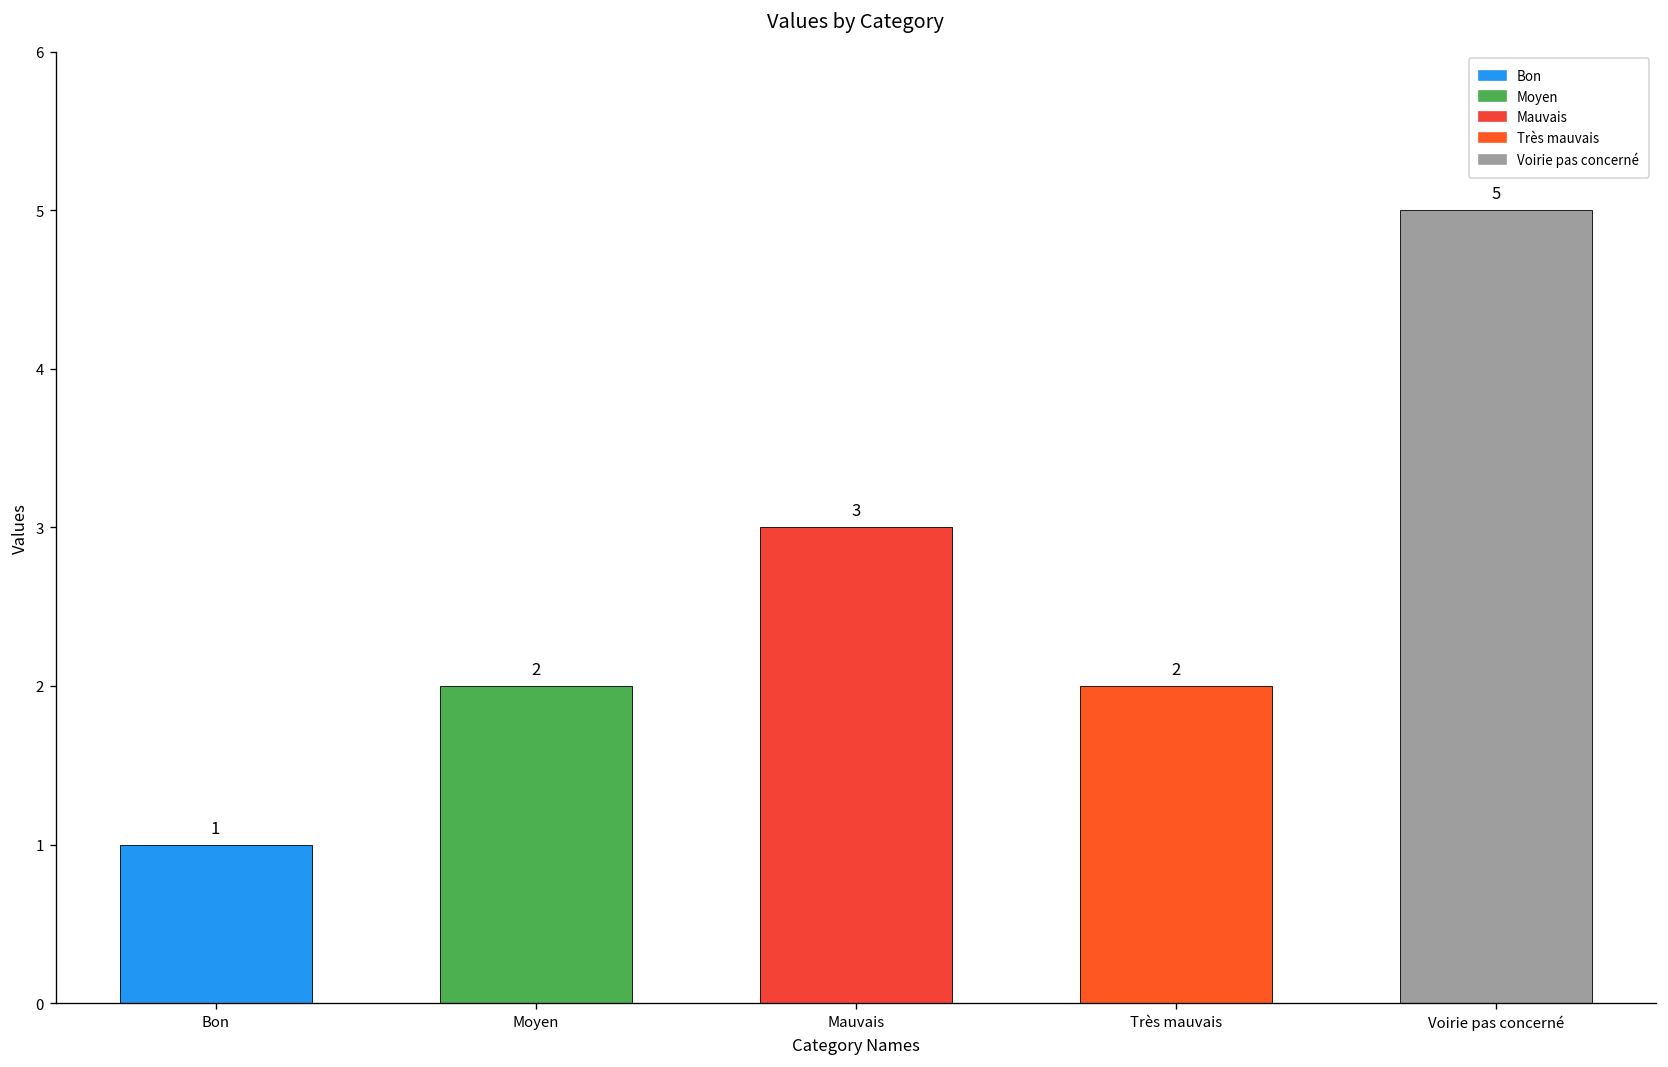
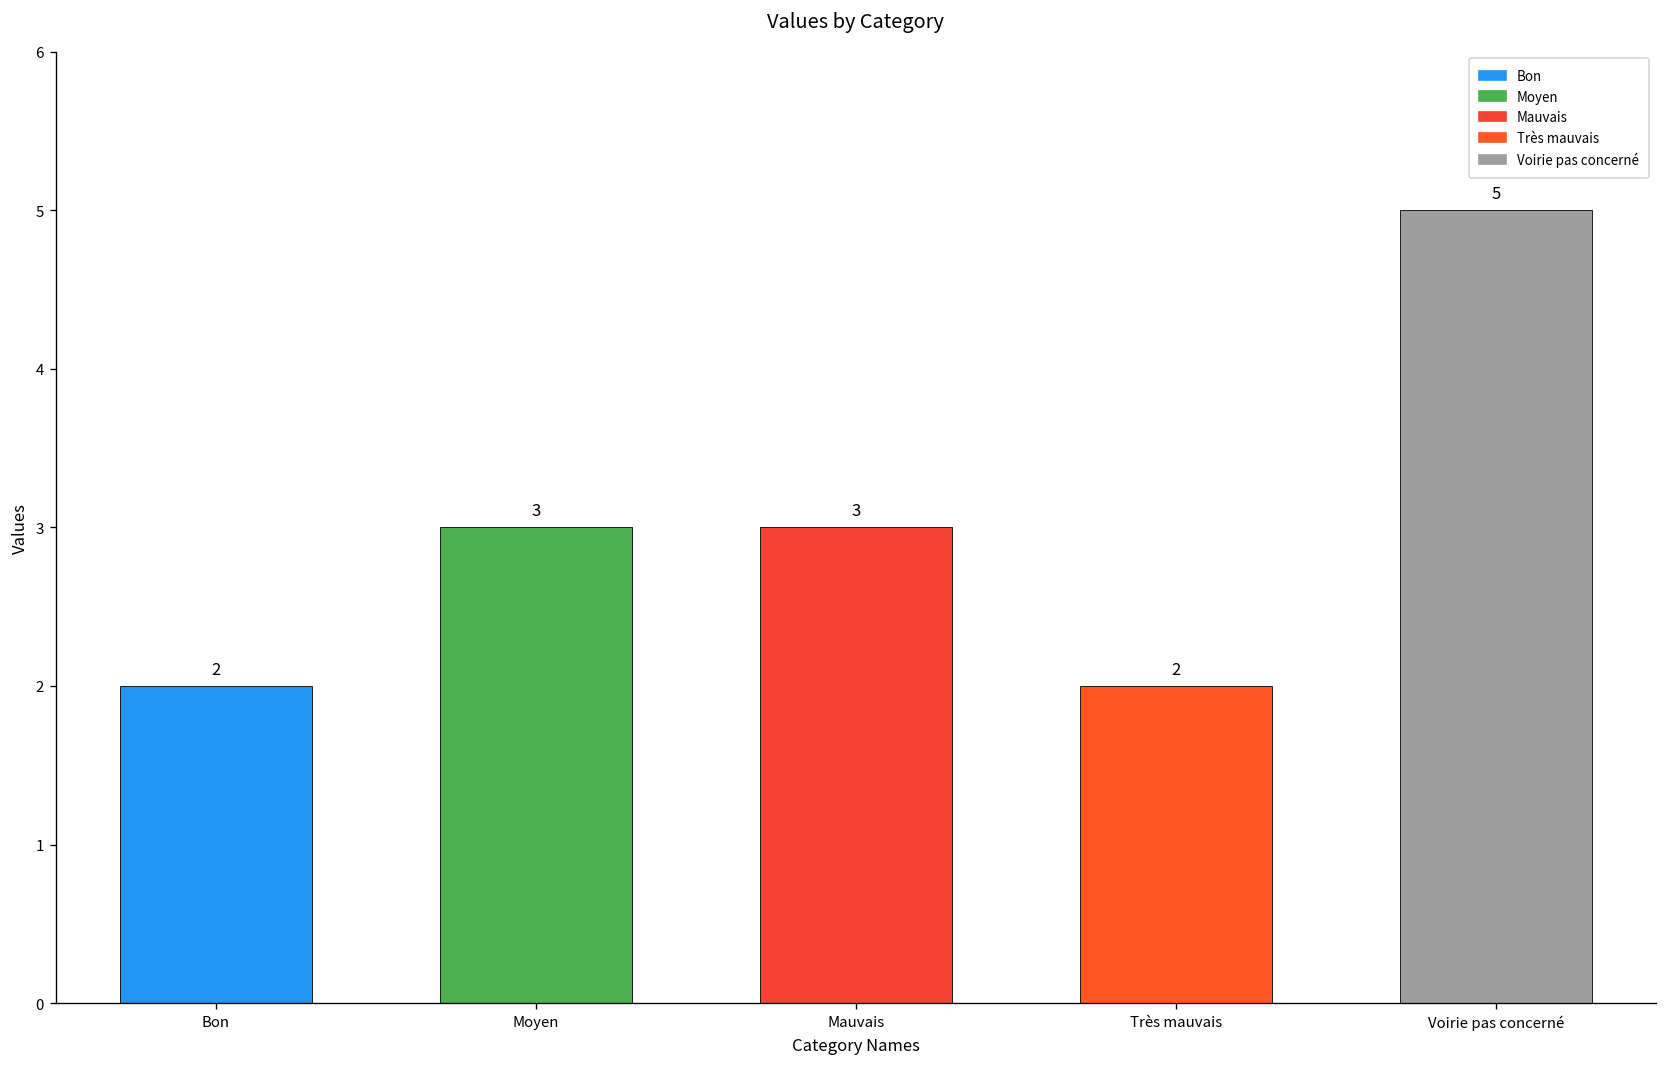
  {
-   "Bon": 1,
-   "Moyen": 2,
+   "Bon": 2,
+   "Moyen": 3,
    "Mauvais": 3,
    "Très mauvais": 2,
    "Voirie pas concerné": 5
  }
